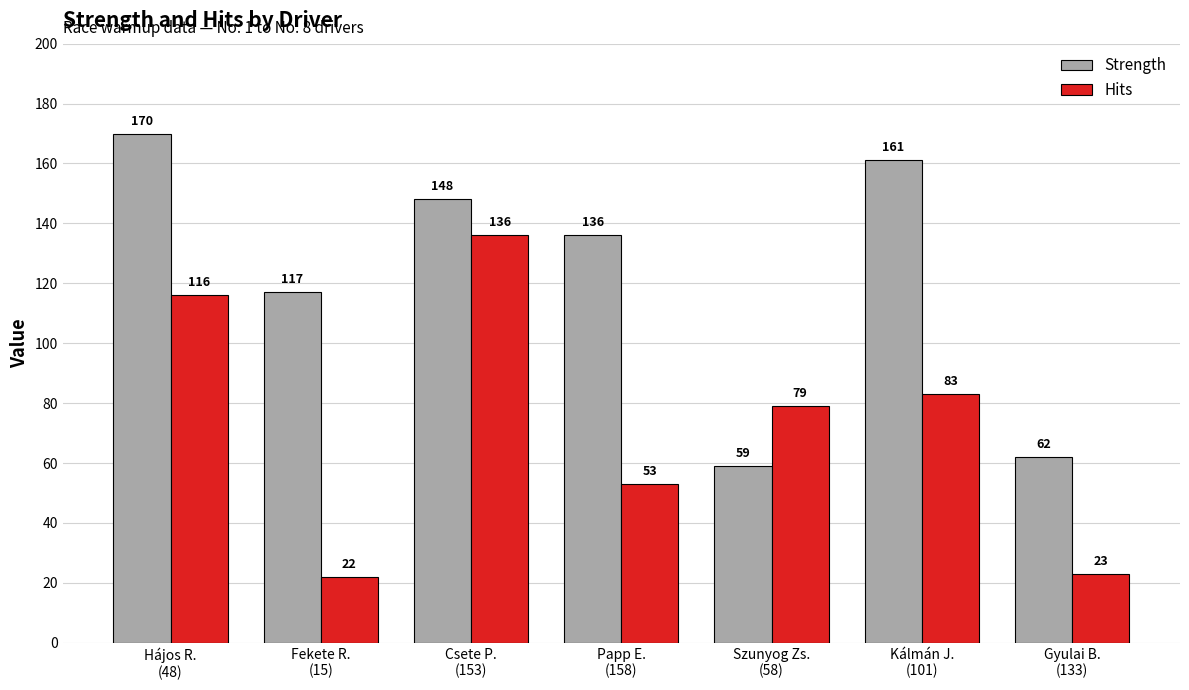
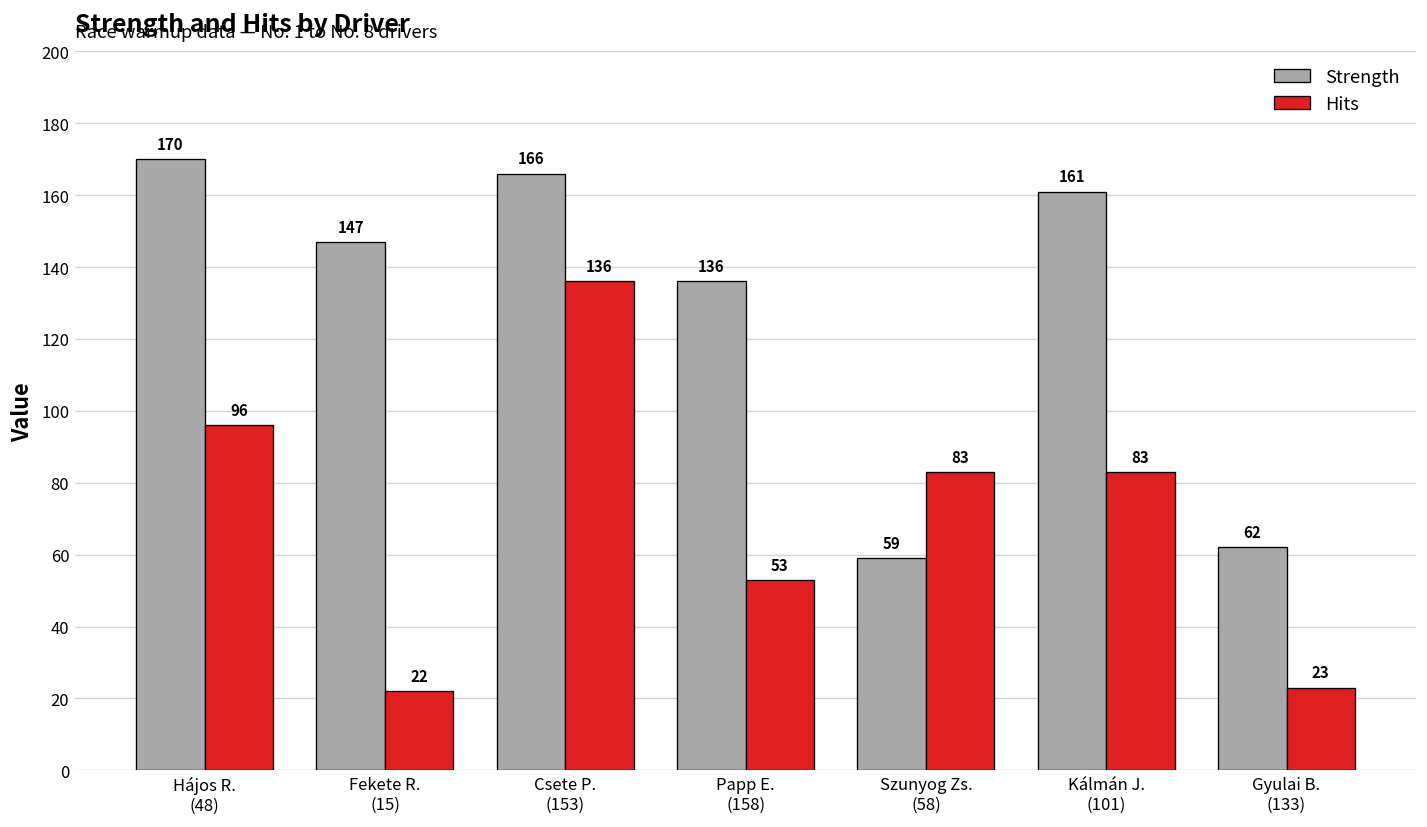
  {
    "Strength": {
      "Hájos R. (48)": 170,
-     "Fekete R. (15)": 117,
-     "Csete P. (153)": 148,
+     "Fekete R. (15)": 147,
+     "Csete P. (153)": 166,
      "Papp E. (158)": 136,
      "Szunyog Zs. (58)": 59,
      "Kálmán J. (101)": 161,
      "Gyulai B. (133)": 62
    },
    "Hits": {
-     "Hájos R. (48)": 116,
+     "Hájos R. (48)": 96,
      "Fekete R. (15)": 22,
      "Csete P. (153)": 136,
      "Papp E. (158)": 53,
-     "Szunyog Zs. (58)": 79,
+     "Szunyog Zs. (58)": 83,
      "Kálmán J. (101)": 83,
      "Gyulai B. (133)": 23
    }
  }
